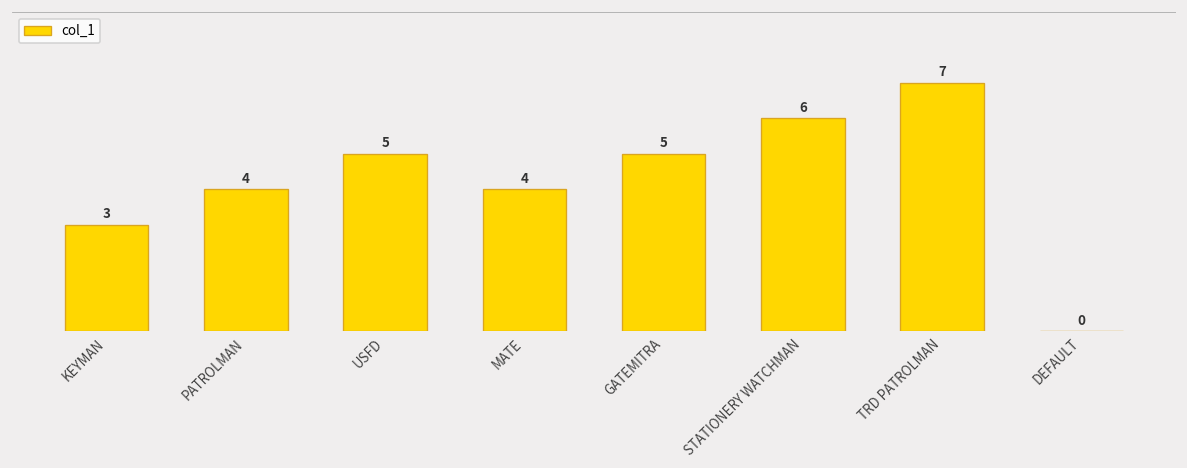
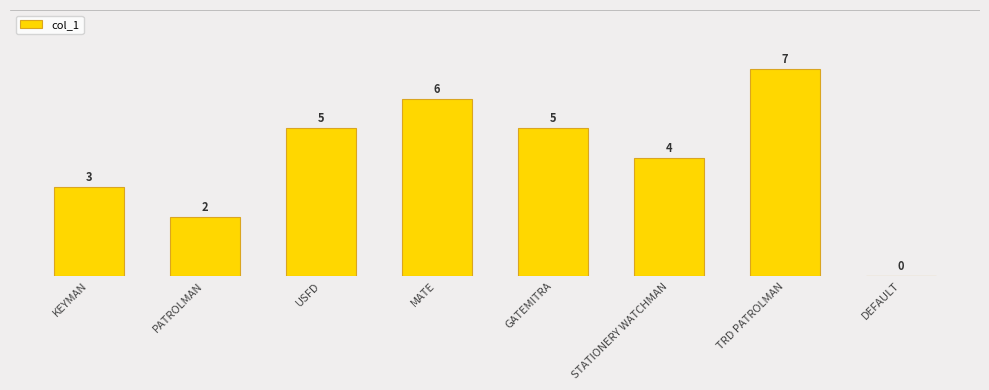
  {
    "KEYMAN": 3,
-   "PATROLMAN": 4,
+   "PATROLMAN": 2,
    "USFD": 5,
-   "MATE": 4,
+   "MATE": 6,
    "GATEMITRA": 5,
-   "STATIONERY WATCHMAN": 6,
+   "STATIONERY WATCHMAN": 4,
    "TRD PATROLMAN": 7,
    "DEFAULT": 0
  }
